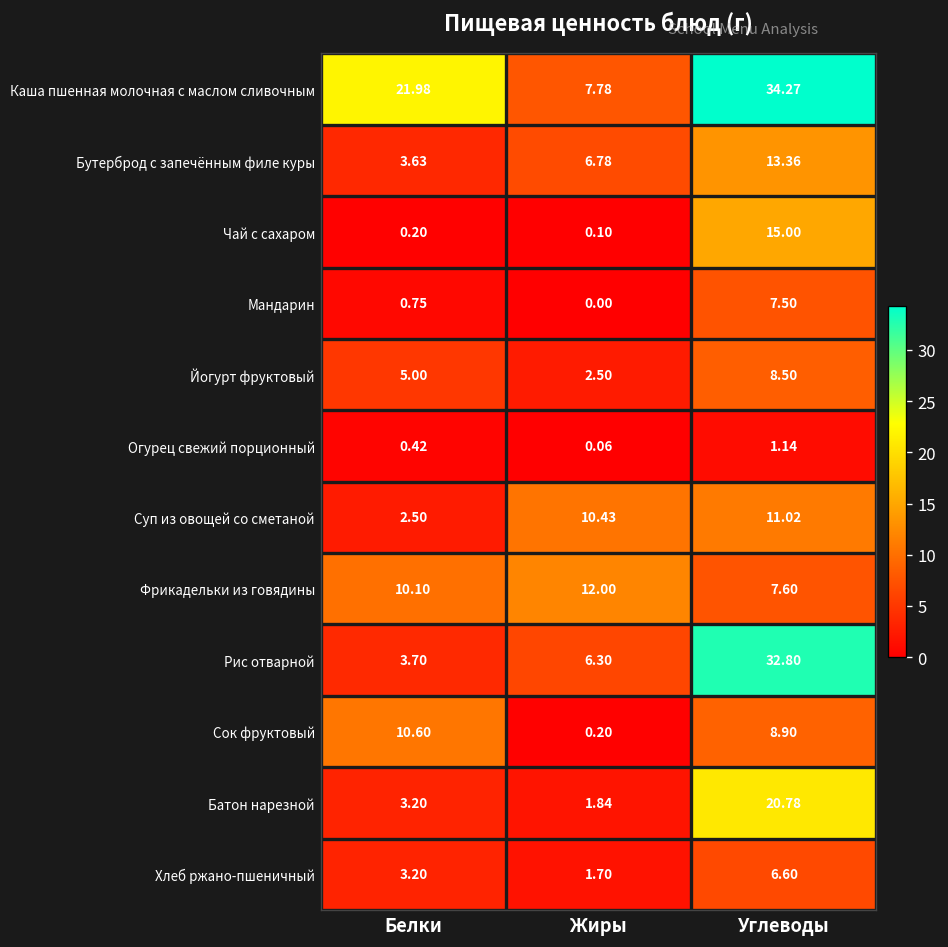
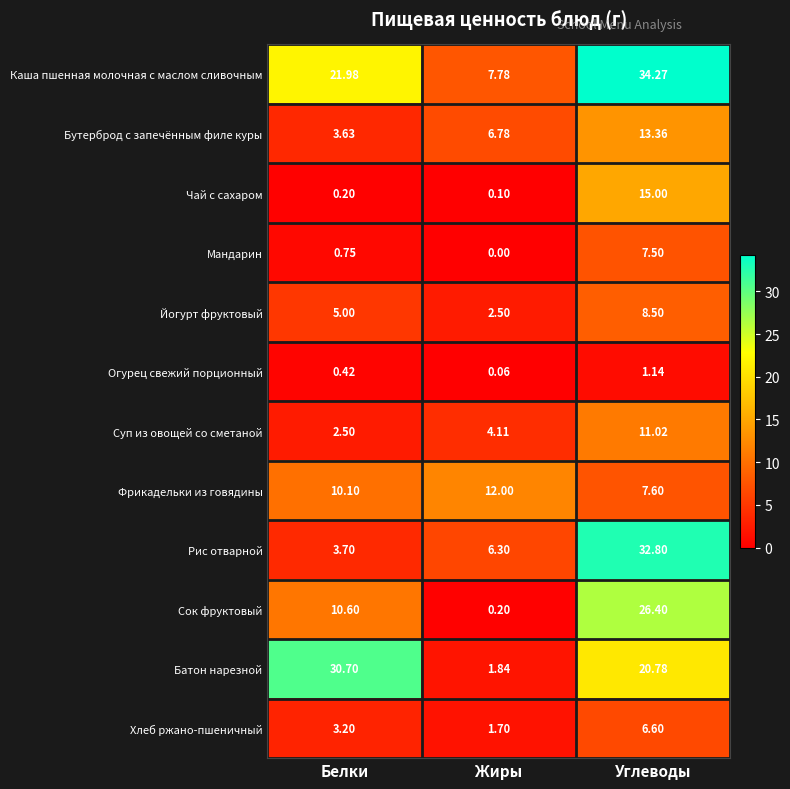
  {
    "Каша пшенная молочная с маслом сливочным": {
      "Белки": 21.98,
      "Жиры": 7.78,
      "Углеводы": 34.27
    },
    "Бутерброд с запечённым филе куры": {
      "Белки": 3.63,
      "Жиры": 6.78,
      "Углеводы": 13.36
    },
    "Чай с сахаром": {
      "Белки": 0.20,
      "Жиры": 0.10,
      "Углеводы": 15.00
    },
    "Мандарин": {
      "Белки": 0.75,
      "Жиры": 0.00,
      "Углеводы": 7.50
    },
    "Йогурт фруктовый": {
      "Белки": 5.00,
      "Жиры": 2.50,
      "Углеводы": 8.50
    },
    "Огурец свежий порционный": {
      "Белки": 0.42,
      "Жиры": 0.06,
      "Углеводы": 1.14
    },
    "Суп из овощей со сметаной": {
      "Белки": 2.50,
-     "Жиры": 10.43,
+     "Жиры": 4.11,
      "Углеводы": 11.02
    },
    "Фрикадельки из говядины": {
      "Белки": 10.10,
      "Жиры": 12.00,
      "Углеводы": 7.60
    },
    "Рис отварной": {
      "Белки": 3.70,
      "Жиры": 6.30,
      "Углеводы": 32.80
    },
    "Сок фруктовый": {
      "Белки": 10.60,
      "Жиры": 0.20,
-     "Углеводы": 8.90
+     "Углеводы": 26.40
    },
    "Батон нарезной": {
-     "Белки": 3.20,
+     "Белки": 30.70,
      "Жиры": 1.84,
      "Углеводы": 20.78
    },
    "Хлеб ржано-пшеничный": {
      "Белки": 3.20,
      "Жиры": 1.70,
      "Углеводы": 6.60
    }
  }
